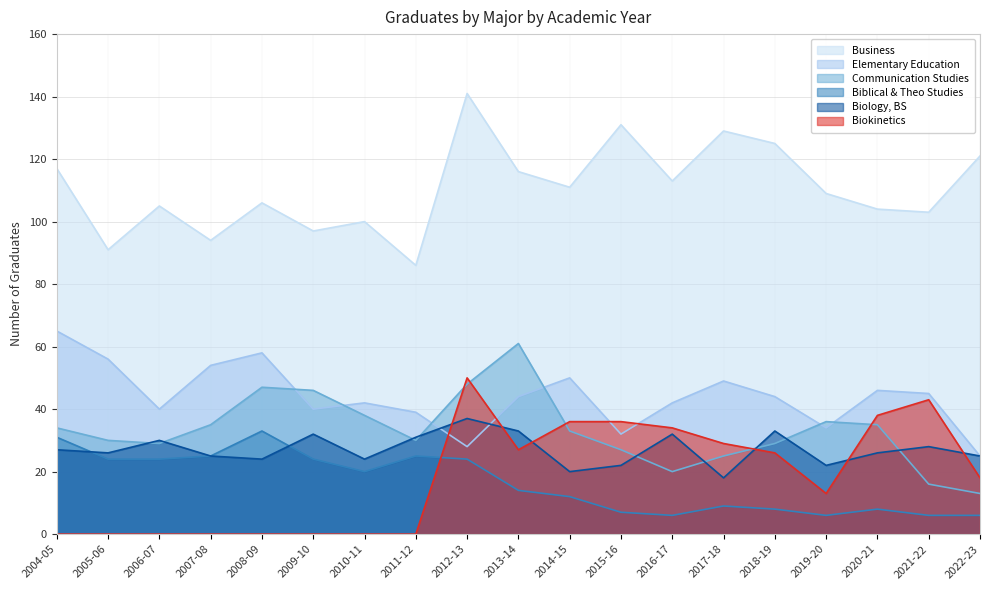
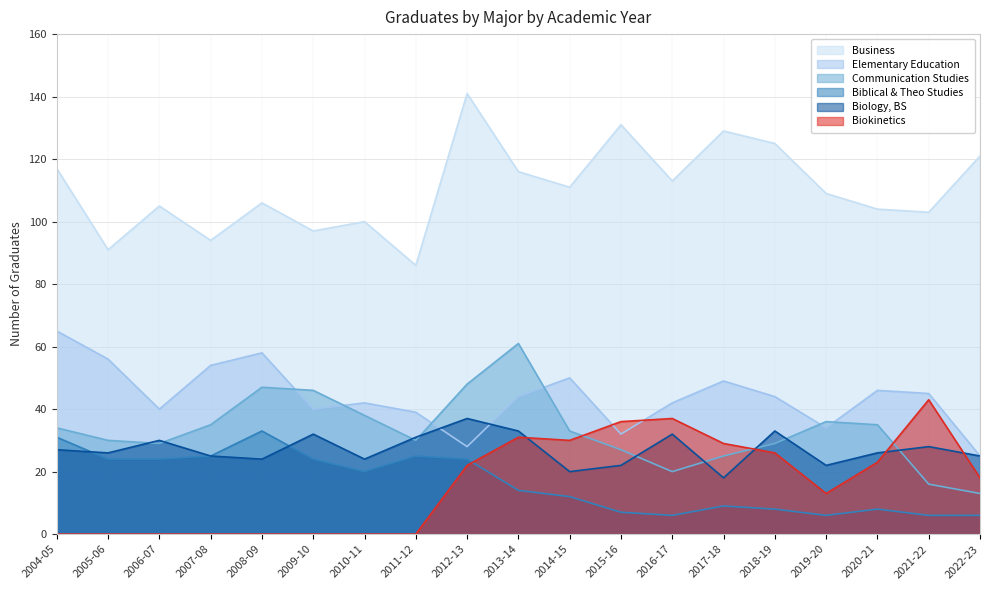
  {
    "Biokinetics": {
      "2004-05": 0,
      "2005-06": 0,
      "2006-07": 0,
      "2007-08": 0,
      "2008-09": 0,
      "2009-10": 0,
      "2010-11": 0,
      "2011-12": 0,
-     "2012-13": 50,
-     "2013-14": 27,
-     "2014-15": 36,
+     "2012-13": 22,
+     "2013-14": 31,
+     "2014-15": 30,
      "2015-16": 36,
-     "2016-17": 34,
+     "2016-17": 37,
      "2017-18": 29,
      "2018-19": 26,
      "2019-20": 13,
-     "2020-21": 38,
+     "2020-21": 23,
      "2021-22": 43,
      "2022-23": 18
    }
  }
